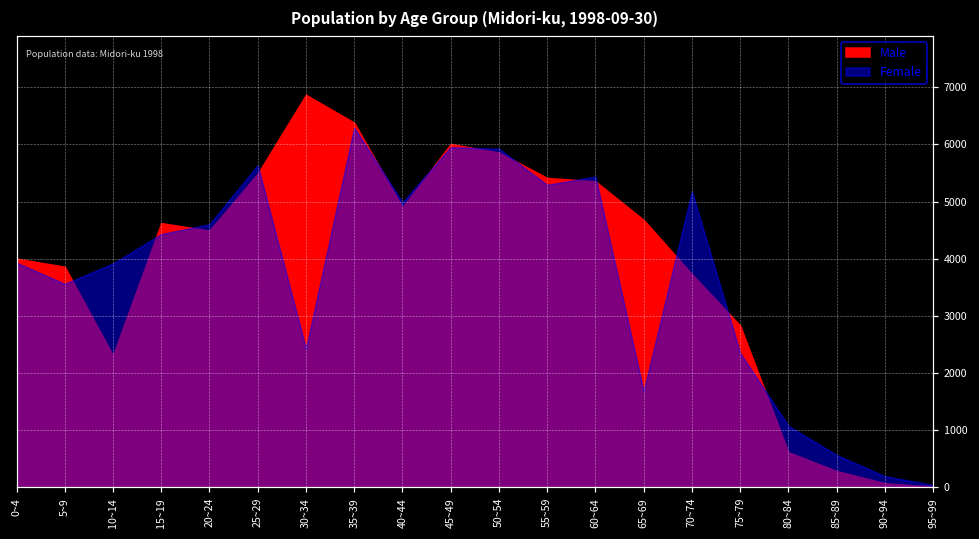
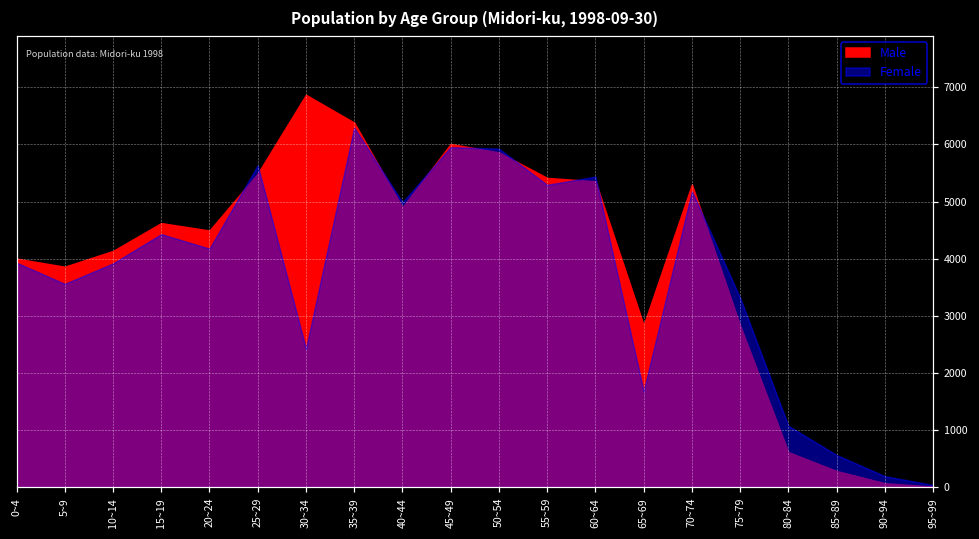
  {
    "Male": {
      "0~4": 4000,
      "5~9": 3900,
-     "10~14": 2300,
+     "10~14": 4100,
      "15~19": 4600,
      "20~24": 4500,
      "25~29": 5500,
      "30~34": 6900,
      "35~39": 6400,
      "40~44": 4900,
      "45~49": 6000,
      "50~54": 5900,
      "55~59": 5400,
      "60~64": 5400,
-     "65~69": 4700,
-     "70~74": 3700,
+     "65~69": 2800,
+     "70~74": 5300,
      "75~79": 2800,
      "80~84": 600,
      "85~89": 300,
      "90~94": 100
    },
    "Female": {
      "0~4": 3900,
      "5~9": 3600,
      "10~14": 3900,
      "15~19": 4400,
-     "20~24": 4600,
+     "20~24": 4200,
      "25~29": 5600,
      "30~34": 2400,
      "35~39": 6300,
      "40~44": 5000,
      "45~49": 6000,
      "50~54": 5900,
      "55~59": 5300,
      "60~64": 5400,
      "65~69": 1700,
      "70~74": 5200,
-     "75~79": 2400,
+     "75~79": 3300,
      "80~84": 1100,
      "85~89": 600,
      "90~94": 200
    }
  }
